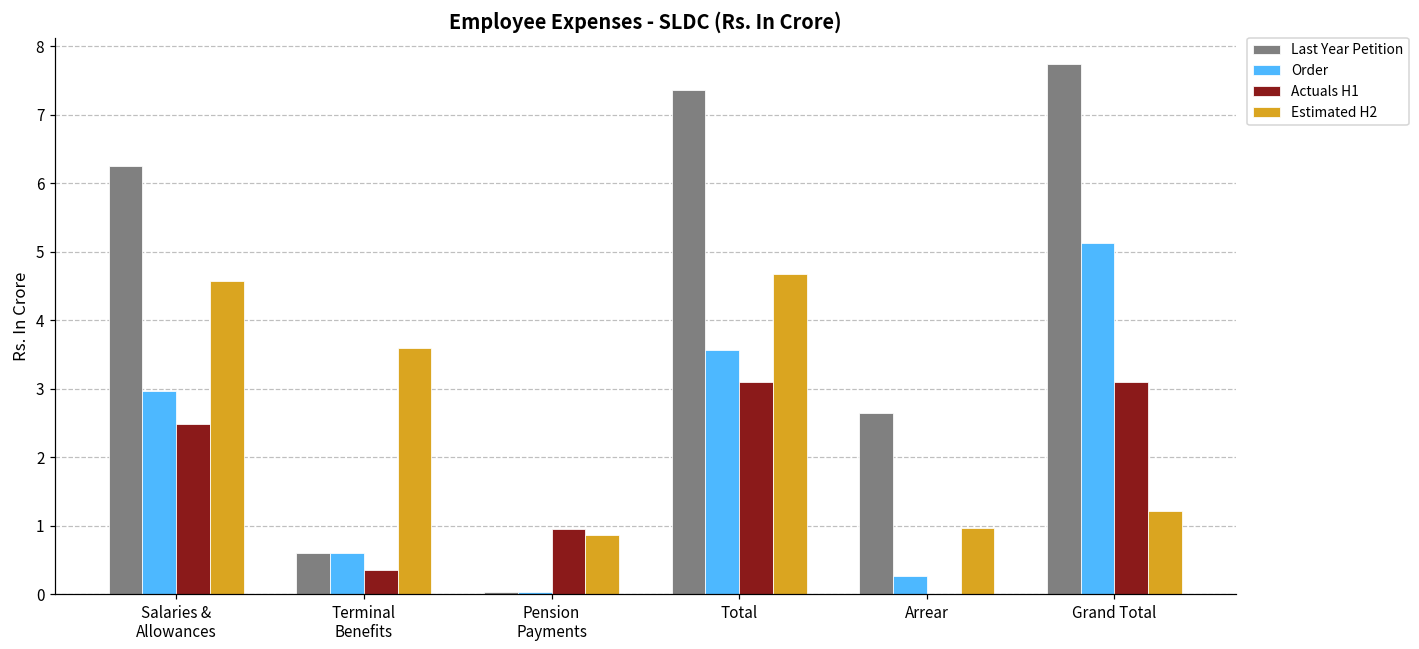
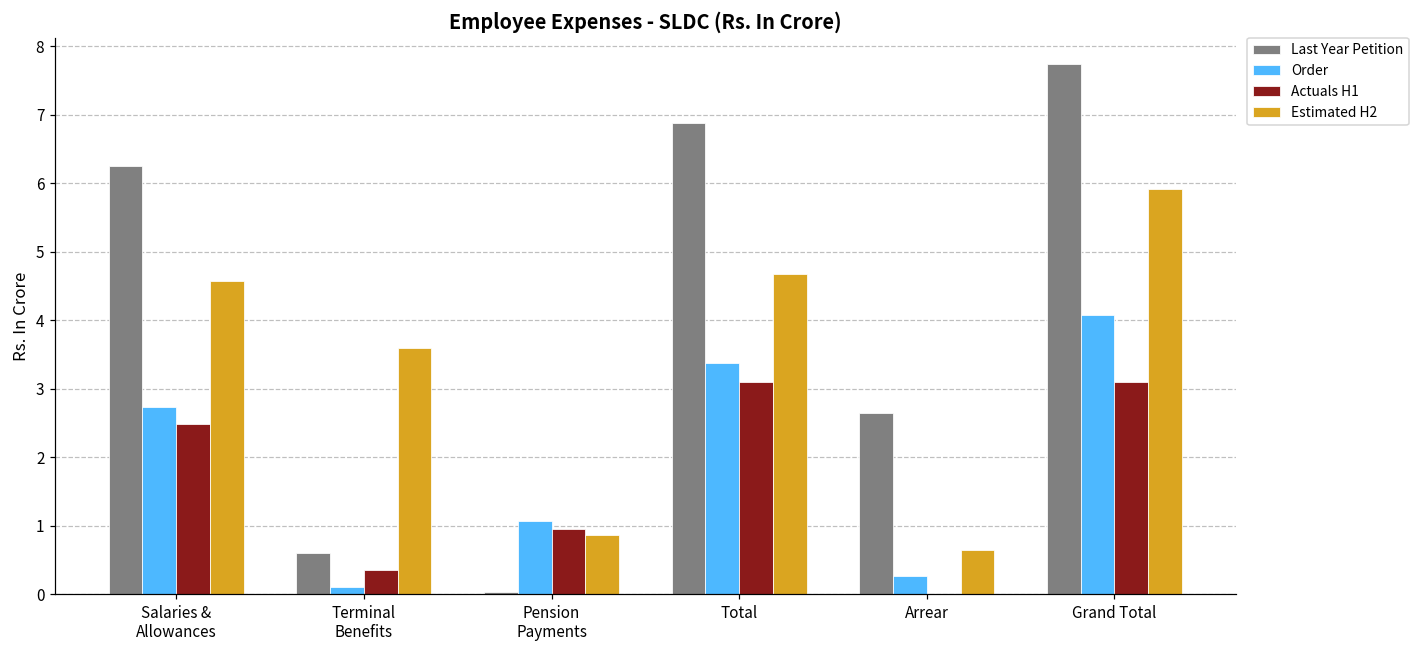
  {
    "Last Year Petition": {
      "Salaries & Allowances": 6.3,
      "Terminal Benefits": 0.6,
-     "Total": 7.4,
+     "Total": 6.9,
      "Arrear": 2.7,
      "Grand Total": 7.7
    },
    "Order": {
-     "Salaries & Allowances": 3.0,
-     "Terminal Benefits": 0.6,
-     "Pension Payments": 0.0,
-     "Total": 3.6,
+     "Salaries & Allowances": 2.7,
+     "Terminal Benefits": 0.1,
+     "Pension Payments": 1.1,
+     "Total": 3.4,
      "Arrear": 0.3,
-     "Grand Total": 5.1
+     "Grand Total": 4.1
    },
    "Actuals H1": {
      "Salaries & Allowances": 2.5,
      "Terminal Benefits": 0.4,
      "Pension Payments": 1.0,
      "Total": 3.1,
      "Arrear": 0.0,
      "Grand Total": 3.1
    },
    "Estimated H2": {
      "Salaries & Allowances": 4.6,
      "Terminal Benefits": 3.6,
      "Pension Payments": 0.9,
      "Total": 4.7,
-     "Arrear": 1.0,
-     "Grand Total": 1.2
+     "Arrear": 0.7,
+     "Grand Total": 5.9
    }
  }
